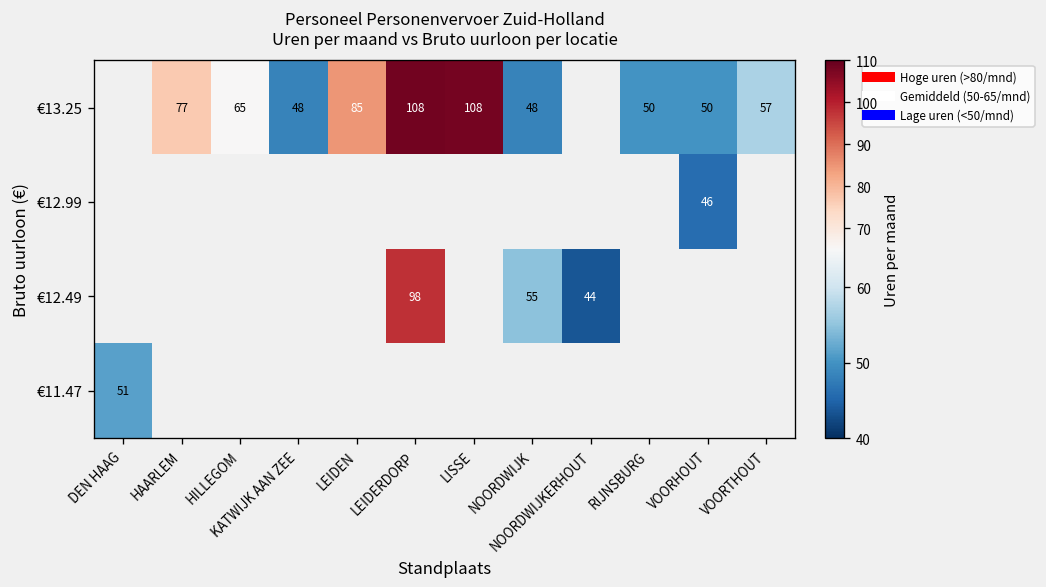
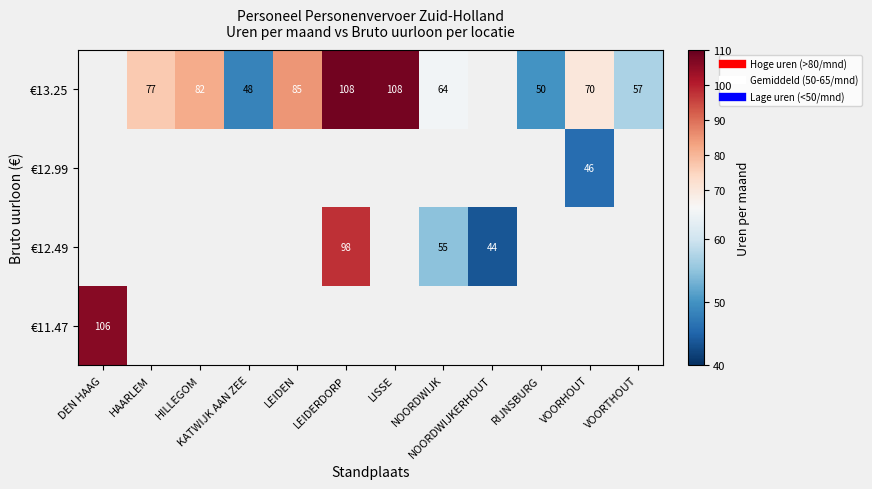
  {
    "€13.25": {
      "HAARLEM": 77,
-     "HILLEGOM": 65,
+     "HILLEGOM": 82,
      "KATWIJK AAN ZEE": 48,
      "LEIDEN": 85,
      "LEIDERDORP": 108,
      "LISSE": 108,
-     "NOORDWIJK": 48,
+     "NOORDWIJK": 64,
      "RIJNSBURG": 50,
-     "VOORHOUT": 50,
+     "VOORHOUT": 70,
      "VOORTHOUT": 57
    },
    "€12.99": {
      "VOORHOUT": 46
    },
    "€12.49": {
      "LEIDERDORP": 98,
      "NOORDWIJK": 55,
      "NOORDWIJKERHOUT": 44
    },
    "€11.47": {
-     "DEN HAAG": 51
+     "DEN HAAG": 106
    }
  }
